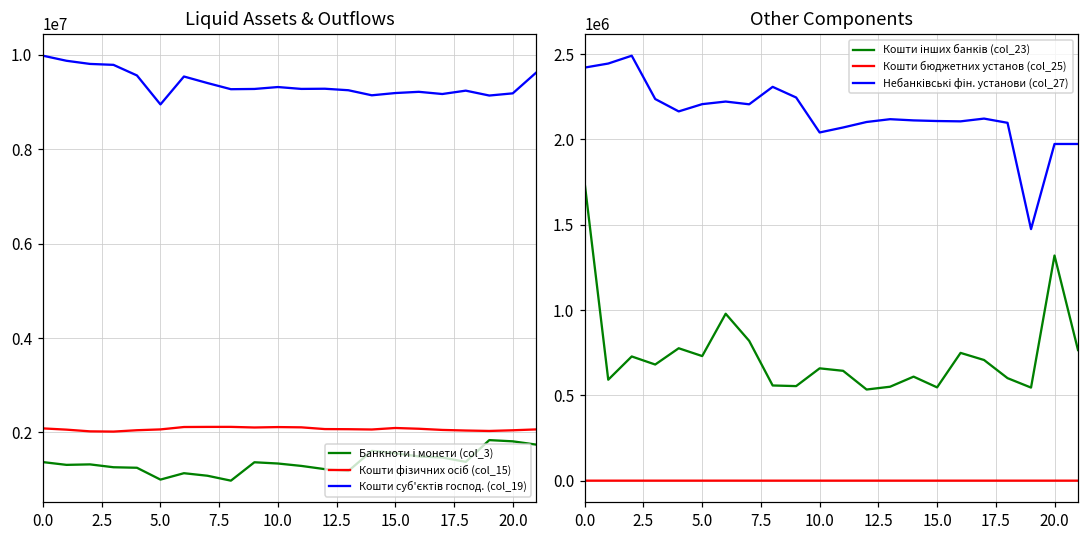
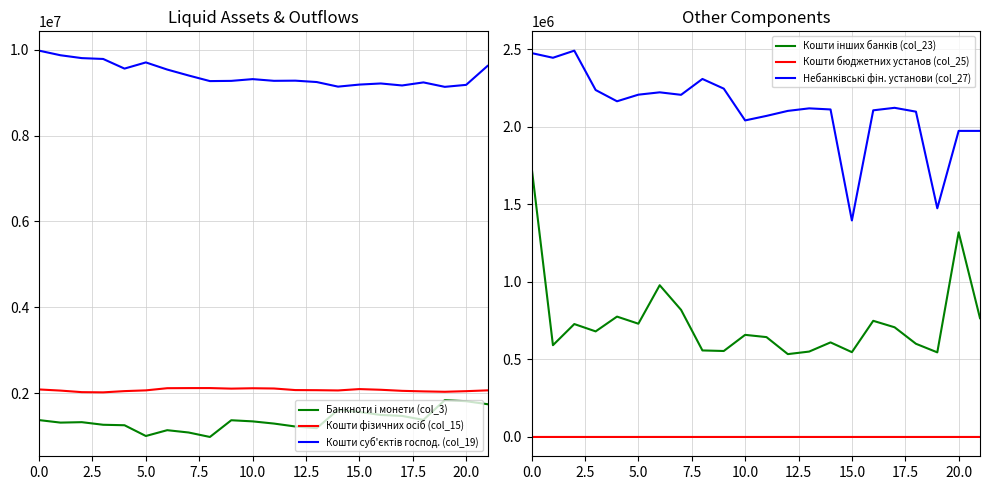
  {
    "Liquid Assets & Outflows": {
      "Банкноти і монети (col_3)": {
        "0.0": 1400000,
        "5.0": 1000000,
        "10.0": 1300000
      },
      "Кошти фізичних осіб (col_15)": {
        "0.0": 2100000,
        "5.0": 2100000,
        "10.0": 2100000,
        "15.0": 2100000,
        "20.0": 2000000
      },
      "Кошти суб'єктів господ. (col_19)": {
        "0.0": 10000000,
-       "5.0": 8900000,
+       "5.0": 9700000,
        "10.0": 9300000,
        "15.0": 9200000,
        "20.0": 9200000
      }
    },
    "Other Components": {
      "Кошти інших банків (col_23)": {
        "0.0": 1740000,
        "5.0": 730000,
        "10.0": 660000,
        "15.0": 550000,
        "20.0": 1320000
      },
      "Кошти бюджетних установ (col_25)": {
        "0.0": 0,
        "5.0": 0,
        "10.0": 0,
        "15.0": 0,
        "20.0": 0
      },
      "Небанківські фін. установи (col_27)": {
-       "0.0": 2420000,
+       "0.0": 2470000,
        "5.0": 2210000,
        "10.0": 2040000,
-       "15.0": 2110000,
+       "15.0": 1400000,
        "20.0": 1970000
      }
    }
  }
